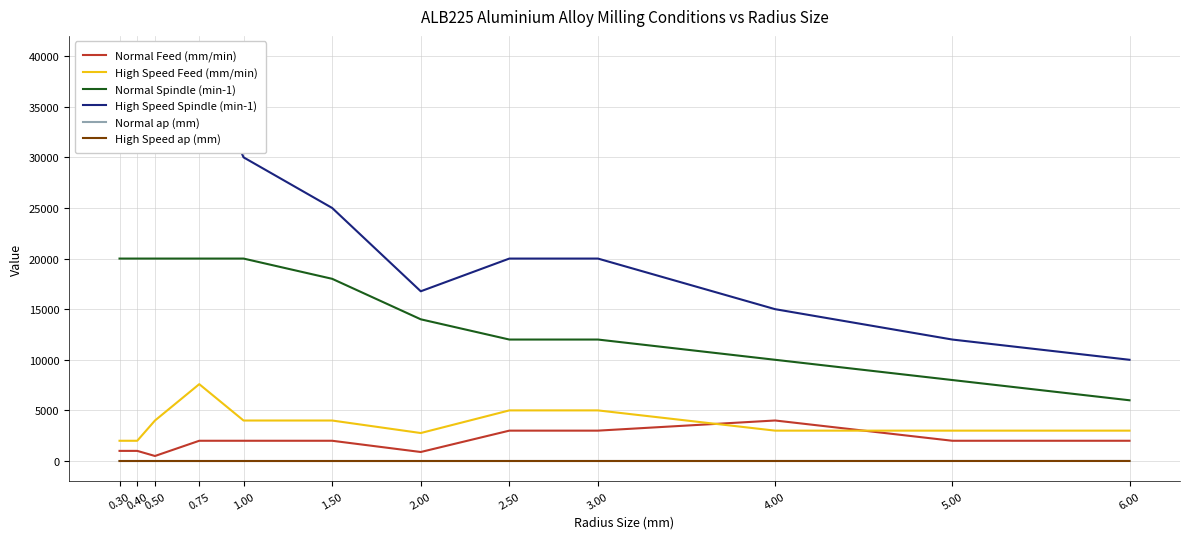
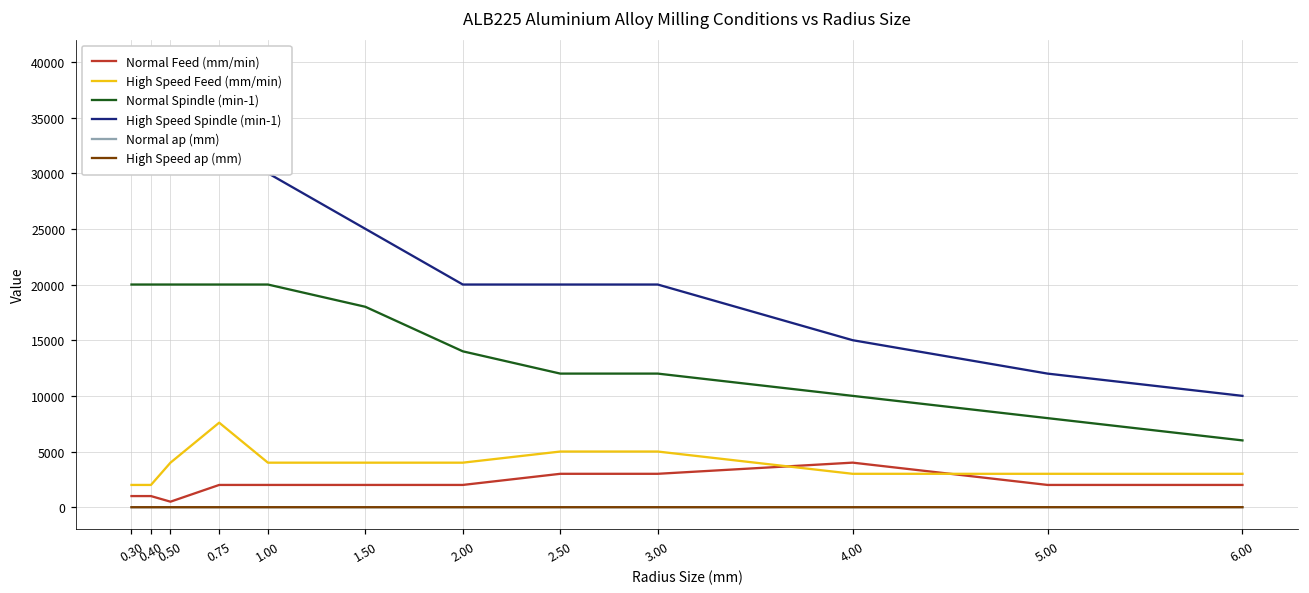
  {
    "Normal Feed (mm/min)": {
      "0.30": 1000,
      "0.40": 1000,
      "0.50": 500,
      "0.75": 2000,
      "1.00": 2000,
      "1.50": 2000,
-     "2.00": 900,
+     "2.00": 2000,
      "2.50": 3000,
      "3.00": 3000,
      "4.00": 4000,
      "5.00": 2000,
      "6.00": 2000
    },
    "High Speed Feed (mm/min)": {
      "0.30": 2000,
      "0.40": 2000,
      "0.50": 4000,
      "0.75": 7600,
      "1.00": 4000,
      "1.50": 4000,
-     "2.00": 2800,
+     "2.00": 4000,
      "2.50": 5000,
      "3.00": 5000,
      "4.00": 3000,
      "5.00": 3000,
      "6.00": 3000
    },
    "Normal Spindle (min-1)": {
      "0.30": 20000,
      "0.40": 20000,
      "0.50": 20000,
      "0.75": 20000,
      "1.00": 20000,
      "1.50": 18000,
      "2.00": 14000,
      "2.50": 12000,
      "3.00": 12000,
      "4.00": 10000,
      "5.00": 8000,
      "6.00": 6000
    },
    "High Speed Spindle (min-1)": {
      "1.00": 30000,
      "1.50": 25000,
-     "2.00": 16800,
+     "2.00": 20000,
      "2.50": 20000,
      "3.00": 20000,
      "4.00": 15000,
      "5.00": 12000,
      "6.00": 10000
    },
    "High Speed ap (mm)": {
      "0.30": 0,
      "0.40": 0,
      "0.50": 0,
      "0.75": 0,
      "1.00": 0,
      "1.50": 0,
      "2.00": 0,
      "2.50": 0,
      "3.00": 0,
      "4.00": 0,
      "5.00": 0,
      "6.00": 0
    }
  }
